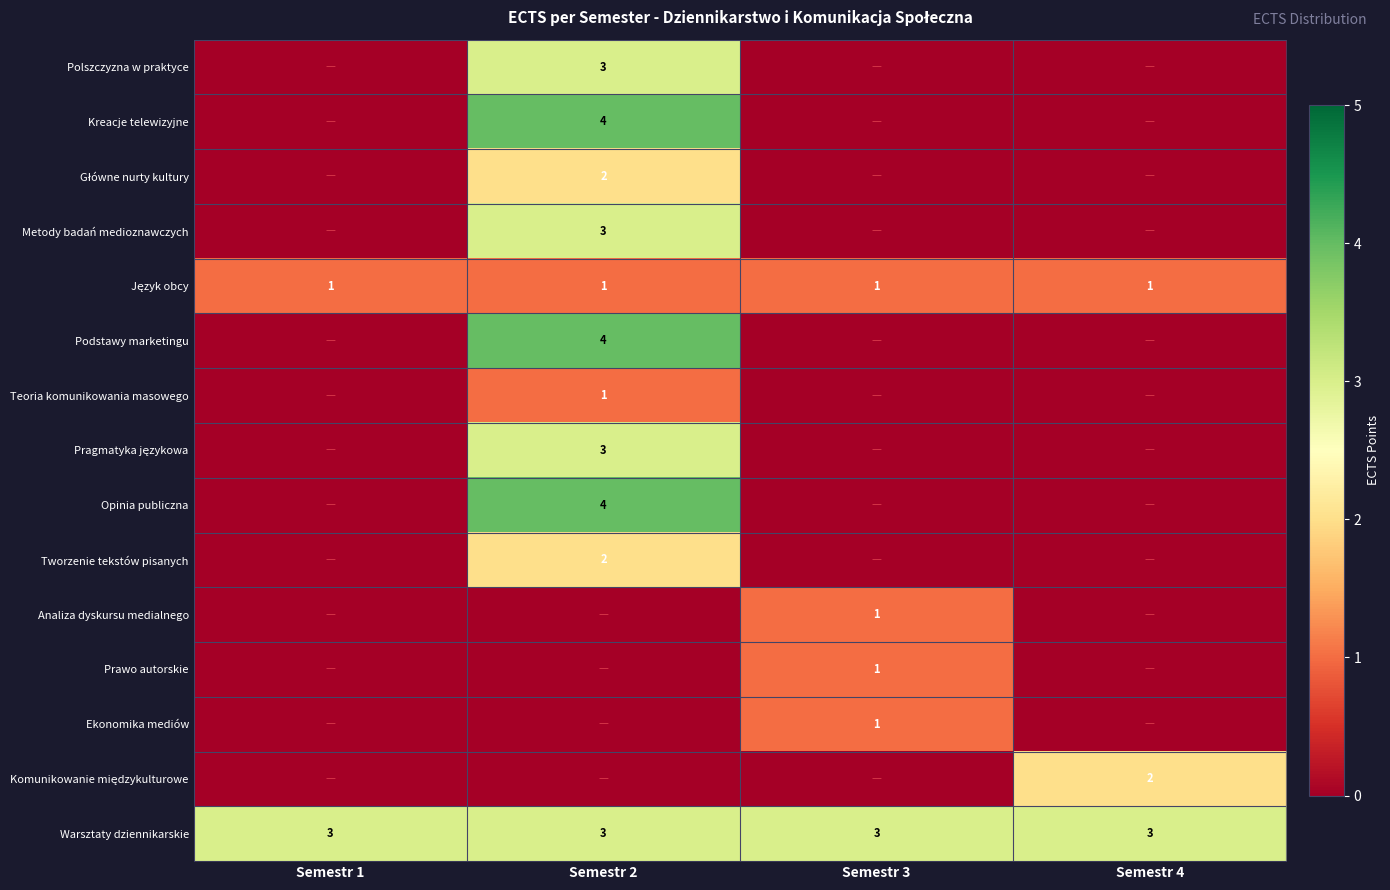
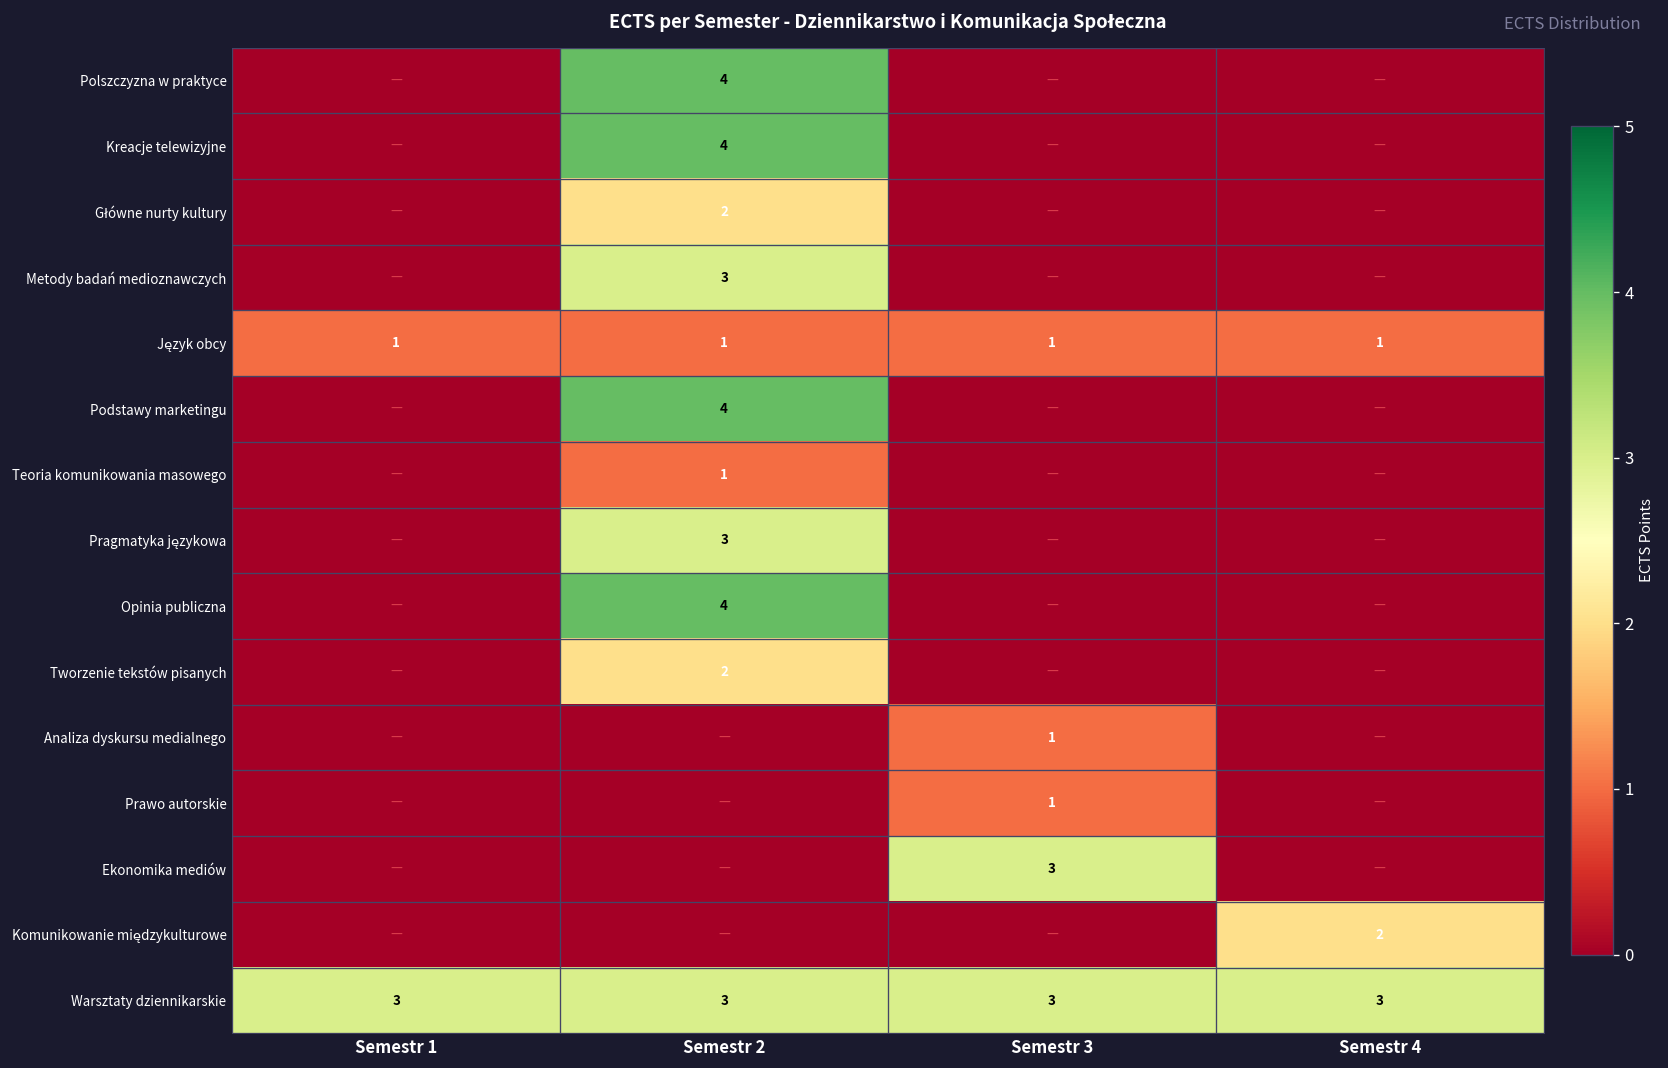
  {
    "Polszczyzna w praktyce": {
-     "Semestr 2": 3
+     "Semestr 2": 4
    },
    "Kreacje telewizyjne": {
      "Semestr 2": 4
    },
    "Główne nurty kultury": {
      "Semestr 2": 2
    },
    "Metody badań medioznawczych": {
      "Semestr 2": 3
    },
    "Język obcy": {
      "Semestr 1": 1,
      "Semestr 2": 1,
      "Semestr 3": 1,
      "Semestr 4": 1
    },
    "Podstawy marketingu": {
      "Semestr 2": 4
    },
    "Teoria komunikowania masowego": {
      "Semestr 2": 1
    },
    "Pragmatyka językowa": {
      "Semestr 2": 3
    },
    "Opinia publiczna": {
      "Semestr 2": 4
    },
    "Tworzenie tekstów pisanych": {
      "Semestr 2": 2
    },
    "Analiza dyskursu medialnego": {
      "Semestr 3": 1
    },
    "Prawo autorskie": {
      "Semestr 3": 1
    },
    "Ekonomika mediów": {
-     "Semestr 3": 1
+     "Semestr 3": 3
    },
    "Komunikowanie międzykulturowe": {
      "Semestr 4": 2
    },
    "Warsztaty dziennikarskie": {
      "Semestr 1": 3,
      "Semestr 2": 3,
      "Semestr 3": 3,
      "Semestr 4": 3
    }
  }
